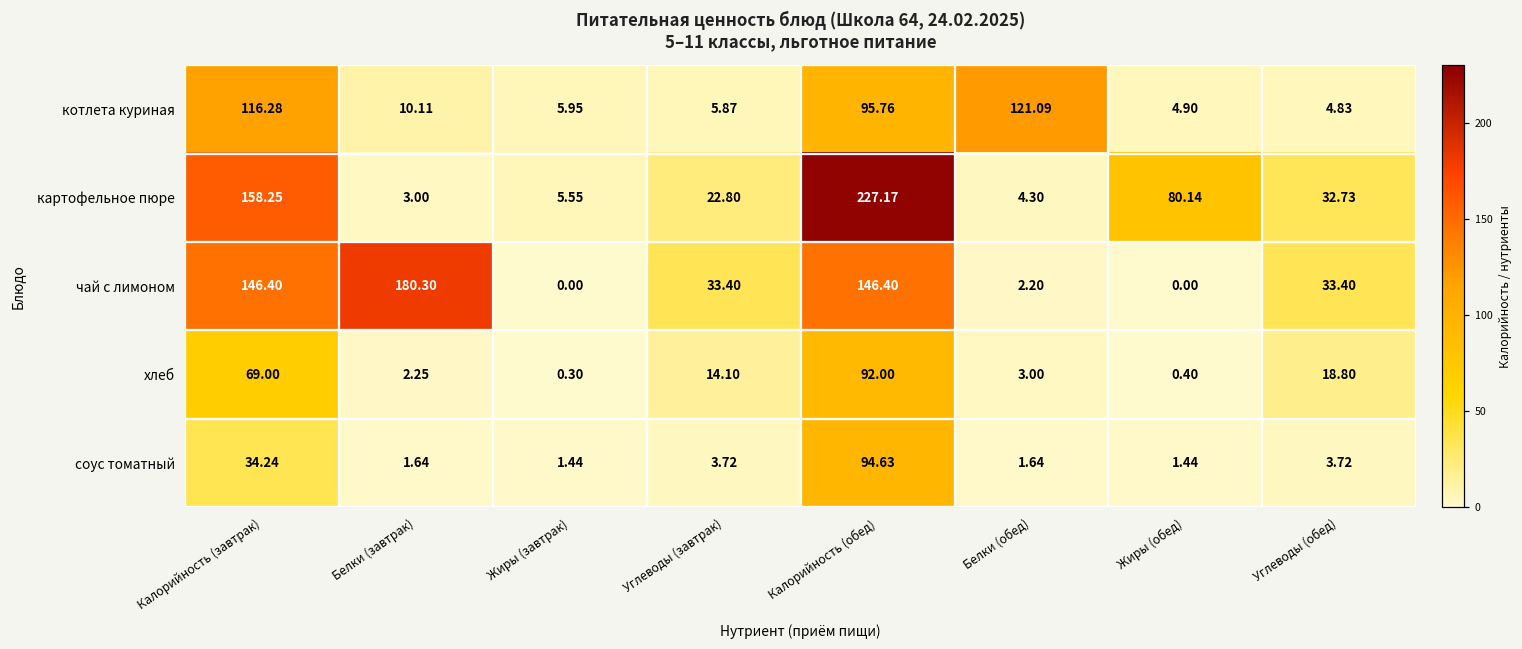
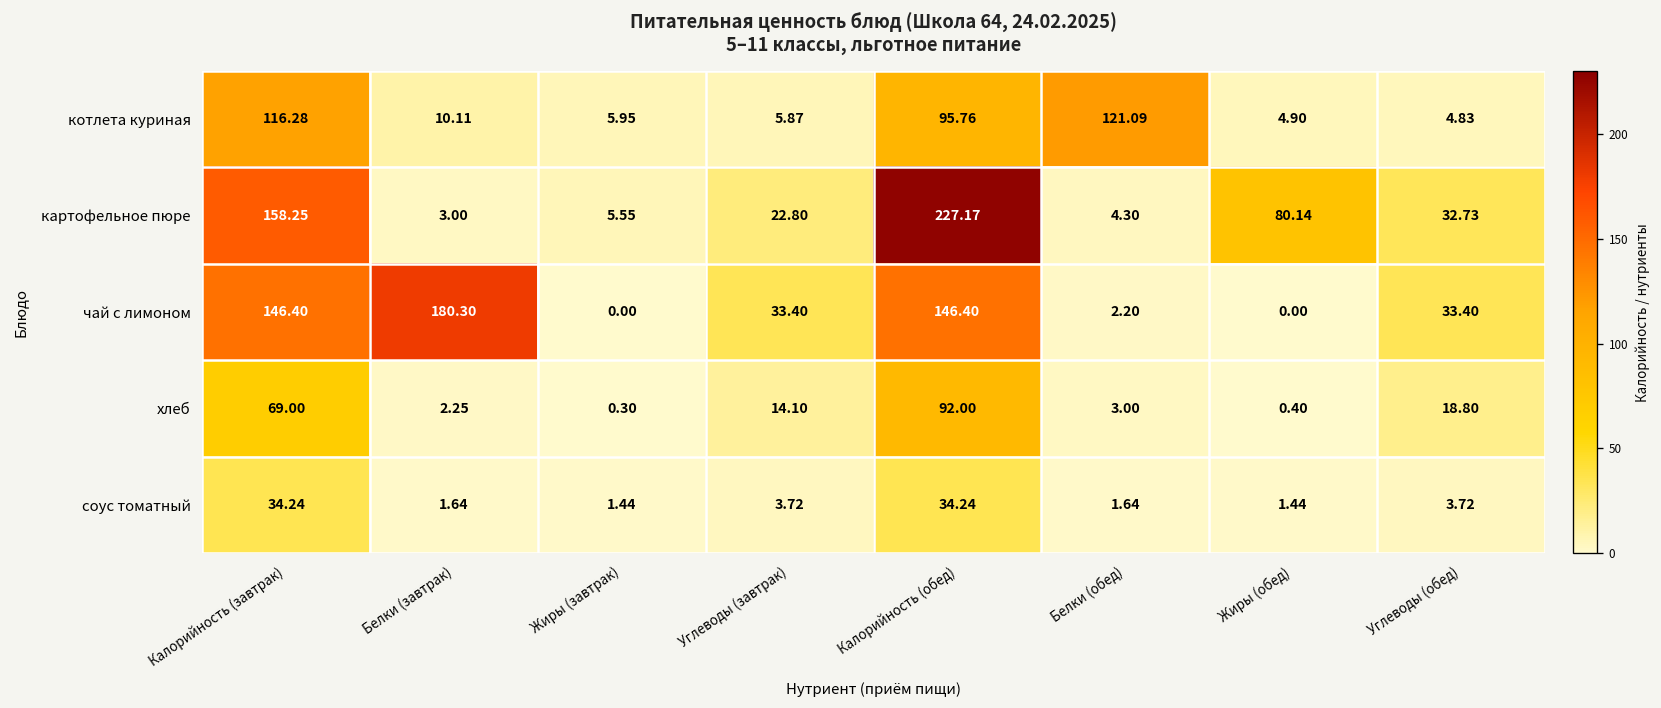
  {
    "котлета куриная": {
      "Калорийность (завтрак)": 116.28,
      "Белки (завтрак)": 10.11,
      "Жиры (завтрак)": 5.95,
      "Углеводы (завтрак)": 5.87,
      "Калорийность (обед)": 95.76,
      "Белки (обед)": 121.09,
      "Жиры (обед)": 4.90,
      "Углеводы (обед)": 4.83
    },
    "картофельное пюре": {
      "Калорийность (завтрак)": 158.25,
      "Белки (завтрак)": 3.00,
      "Жиры (завтрак)": 5.55,
      "Углеводы (завтрак)": 22.80,
      "Калорийность (обед)": 227.17,
      "Белки (обед)": 4.30,
      "Жиры (обед)": 80.14,
      "Углеводы (обед)": 32.73
    },
    "чай с лимоном": {
      "Калорийность (завтрак)": 146.40,
      "Белки (завтрак)": 180.30,
      "Жиры (завтрак)": 0.00,
      "Углеводы (завтрак)": 33.40,
      "Калорийность (обед)": 146.40,
      "Белки (обед)": 2.20,
      "Жиры (обед)": 0.00,
      "Углеводы (обед)": 33.40
    },
    "хлеб": {
      "Калорийность (завтрак)": 69.00,
      "Белки (завтрак)": 2.25,
      "Жиры (завтрак)": 0.30,
      "Углеводы (завтрак)": 14.10,
      "Калорийность (обед)": 92.00,
      "Белки (обед)": 3.00,
      "Жиры (обед)": 0.40,
      "Углеводы (обед)": 18.80
    },
    "соус томатный": {
      "Калорийность (завтрак)": 34.24,
      "Белки (завтрак)": 1.64,
      "Жиры (завтрак)": 1.44,
      "Углеводы (завтрак)": 3.72,
-     "Калорийность (обед)": 94.63,
+     "Калорийность (обед)": 34.24,
      "Белки (обед)": 1.64,
      "Жиры (обед)": 1.44,
      "Углеводы (обед)": 3.72
    }
  }
